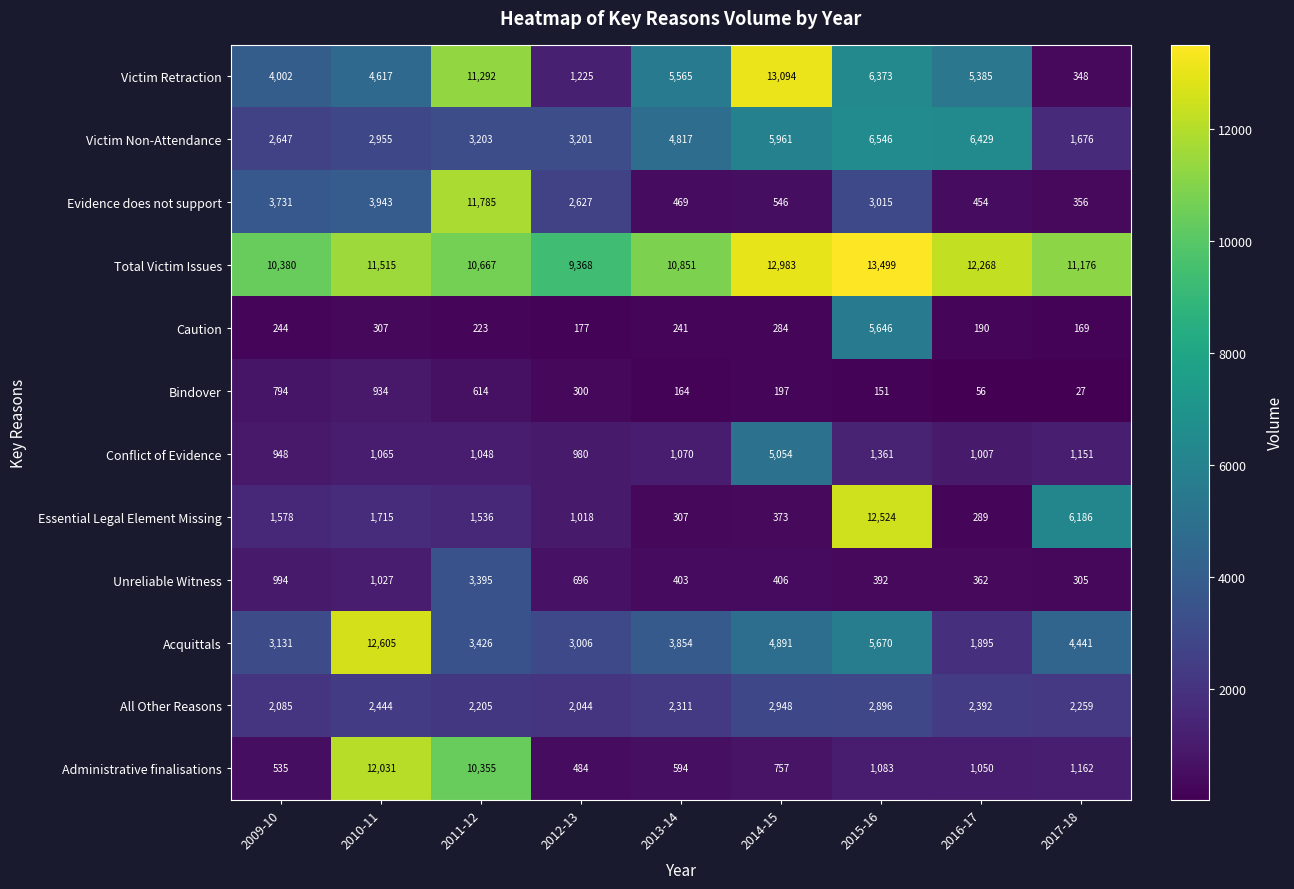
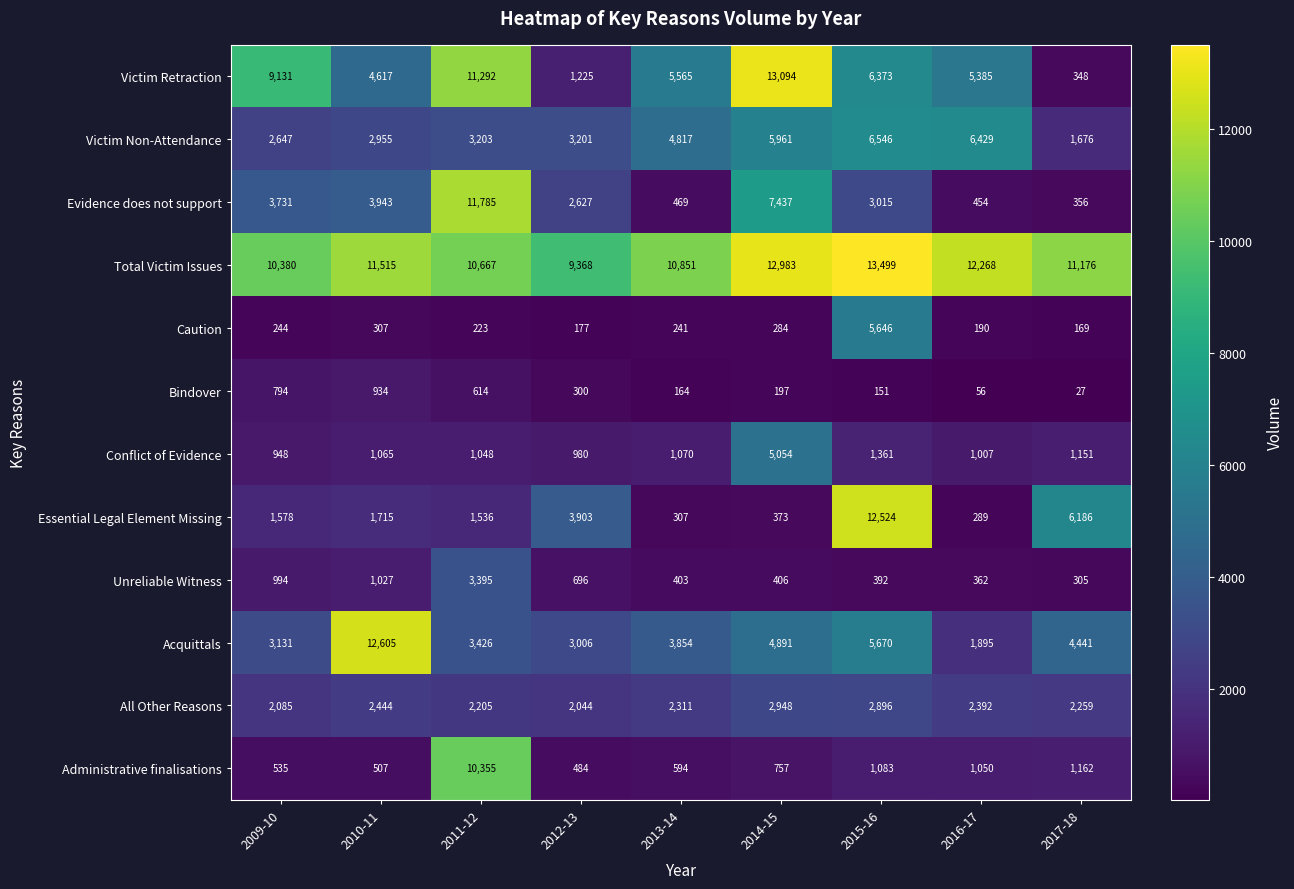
  {
    "Victim Retraction": {
-     "2009-10": "4,002",
+     "2009-10": "9,131",
      "2010-11": "4,617",
      "2011-12": "11,292",
      "2012-13": "1,225",
      "2013-14": "5,565",
      "2014-15": "13,094",
      "2015-16": "6,373",
      "2016-17": "5,385",
      "2017-18": "348"
    },
    "Victim Non-Attendance": {
      "2009-10": "2,647",
      "2010-11": "2,955",
      "2011-12": "3,203",
      "2012-13": "3,201",
      "2013-14": "4,817",
      "2014-15": "5,961",
      "2015-16": "6,546",
      "2016-17": "6,429",
      "2017-18": "1,676"
    },
    "Evidence does not support": {
      "2009-10": "3,731",
      "2010-11": "3,943",
      "2011-12": "11,785",
      "2012-13": "2,627",
      "2013-14": "469",
-     "2014-15": "546",
+     "2014-15": "7,437",
      "2015-16": "3,015",
      "2016-17": "454",
      "2017-18": "356"
    },
    "Total Victim Issues": {
      "2009-10": "10,380",
      "2010-11": "11,515",
      "2011-12": "10,667",
      "2012-13": "9,368",
      "2013-14": "10,851",
      "2014-15": "12,983",
      "2015-16": "13,499",
      "2016-17": "12,268",
      "2017-18": "11,176"
    },
    "Caution": {
      "2009-10": "244",
      "2010-11": "307",
      "2011-12": "223",
      "2012-13": "177",
      "2013-14": "241",
      "2014-15": "284",
      "2015-16": "5,646",
      "2016-17": "190",
      "2017-18": "169"
    },
    "Bindover": {
      "2009-10": "794",
      "2010-11": "934",
      "2011-12": "614",
      "2012-13": "300",
      "2013-14": "164",
      "2014-15": "197",
      "2015-16": "151",
      "2016-17": "56",
      "2017-18": "27"
    },
    "Conflict of Evidence": {
      "2009-10": "948",
      "2010-11": "1,065",
      "2011-12": "1,048",
      "2012-13": "980",
      "2013-14": "1,070",
      "2014-15": "5,054",
      "2015-16": "1,361",
      "2016-17": "1,007",
      "2017-18": "1,151"
    },
    "Essential Legal Element Missing": {
      "2009-10": "1,578",
      "2010-11": "1,715",
      "2011-12": "1,536",
-     "2012-13": "1,018",
+     "2012-13": "3,903",
      "2013-14": "307",
      "2014-15": "373",
      "2015-16": "12,524",
      "2016-17": "289",
      "2017-18": "6,186"
    },
    "Unreliable Witness": {
      "2009-10": "994",
      "2010-11": "1,027",
      "2011-12": "3,395",
      "2012-13": "696",
      "2013-14": "403",
      "2014-15": "406",
      "2015-16": "392",
      "2016-17": "362",
      "2017-18": "305"
    },
    "Acquittals": {
      "2009-10": "3,131",
      "2010-11": "12,605",
      "2011-12": "3,426",
      "2012-13": "3,006",
      "2013-14": "3,854",
      "2014-15": "4,891",
      "2015-16": "5,670",
      "2016-17": "1,895",
      "2017-18": "4,441"
    },
    "All Other Reasons": {
      "2009-10": "2,085",
      "2010-11": "2,444",
      "2011-12": "2,205",
      "2012-13": "2,044",
      "2013-14": "2,311",
      "2014-15": "2,948",
      "2015-16": "2,896",
      "2016-17": "2,392",
      "2017-18": "2,259"
    },
    "Administrative finalisations": {
      "2009-10": "535",
-     "2010-11": "12,031",
+     "2010-11": "507",
      "2011-12": "10,355",
      "2012-13": "484",
      "2013-14": "594",
      "2014-15": "757",
      "2015-16": "1,083",
      "2016-17": "1,050",
      "2017-18": "1,162"
    }
  }
